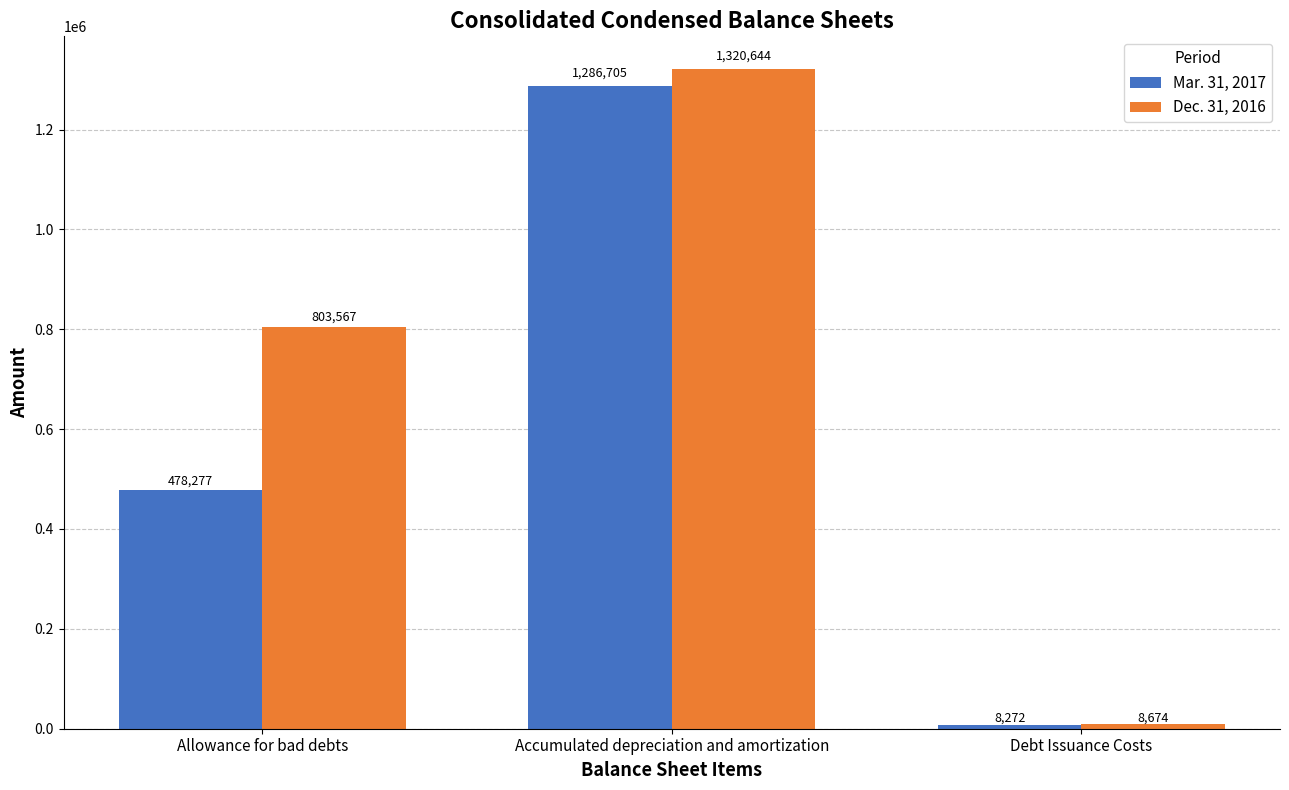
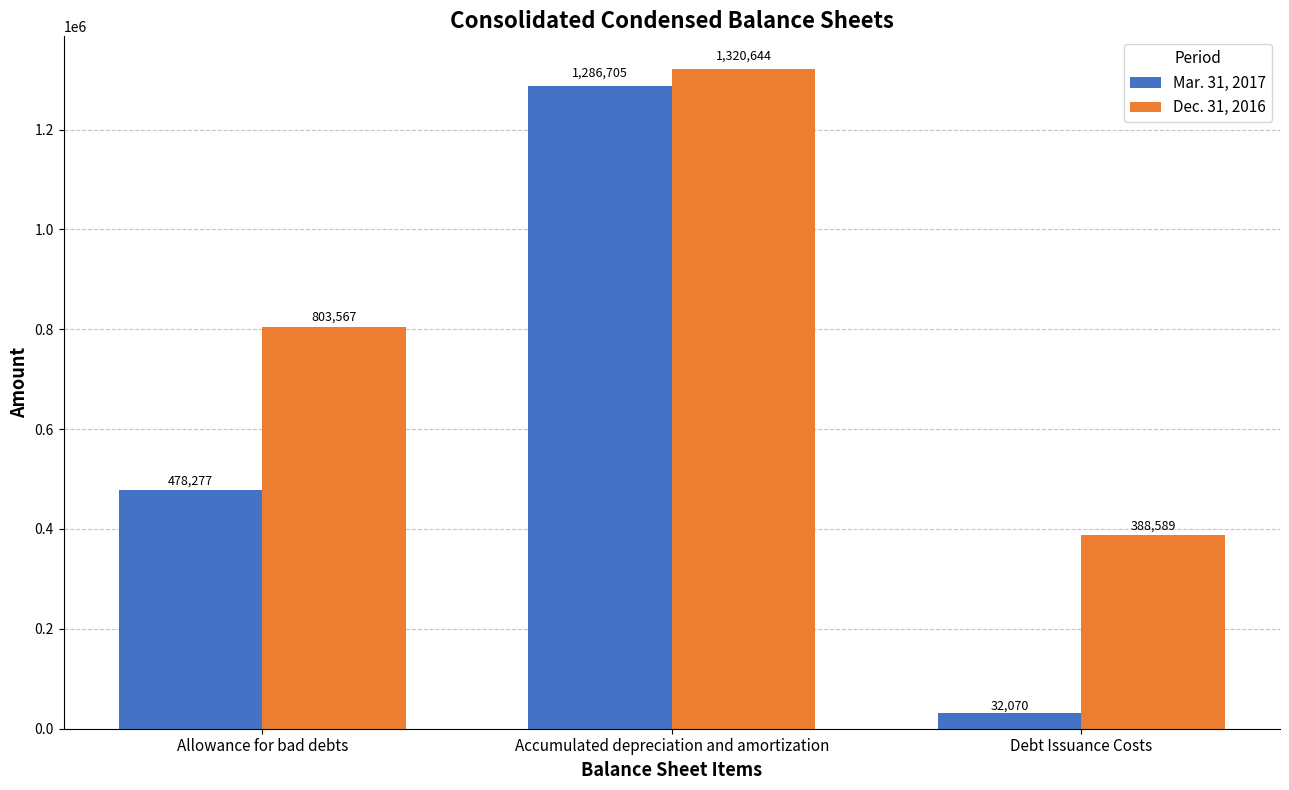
  {
    "Mar. 31, 2017": {
      "Allowance for bad debts": "478,277",
      "Accumulated depreciation and amortization": "1,286,705",
-     "Debt Issuance Costs": "8,272"
+     "Debt Issuance Costs": "32,070"
    },
    "Dec. 31, 2016": {
      "Allowance for bad debts": "803,567",
      "Accumulated depreciation and amortization": "1,320,644",
-     "Debt Issuance Costs": "8,674"
+     "Debt Issuance Costs": "388,589"
    }
  }
